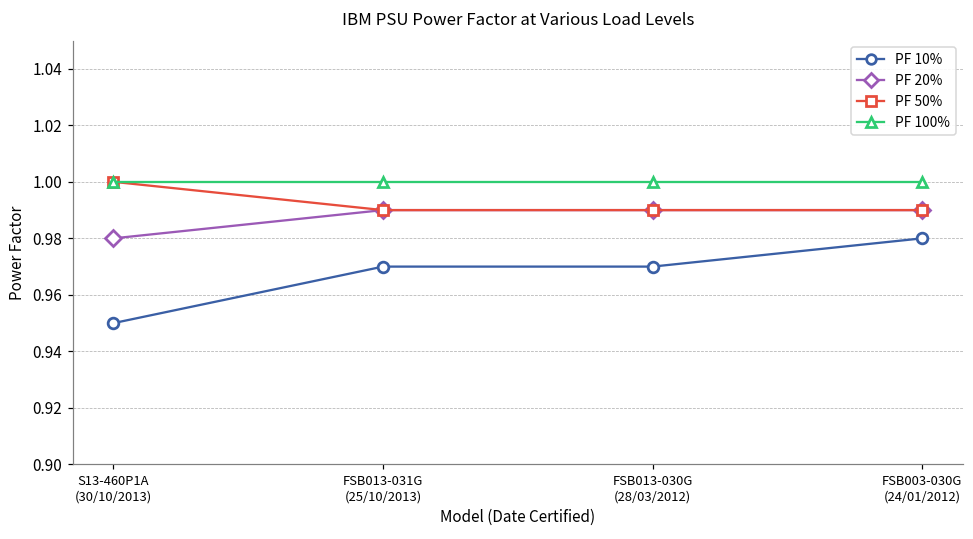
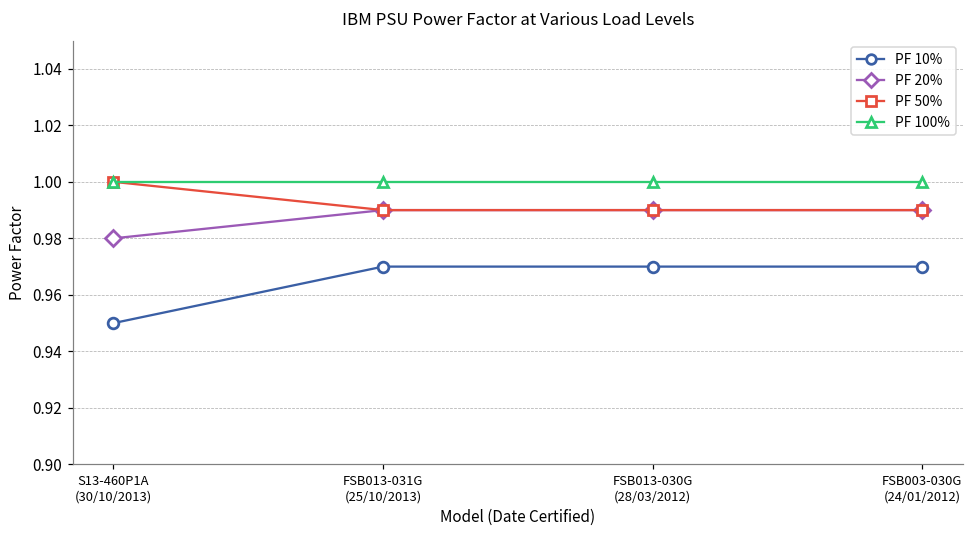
  {
    "PF 10%": {
      "S13-460P1A (30/10/2013)": 0.95,
      "FSB013-031G (25/10/2013)": 0.97,
      "FSB013-030G (28/03/2012)": 0.97,
-     "FSB003-030G (24/01/2012)": 0.98
+     "FSB003-030G (24/01/2012)": 0.97
    },
    "PF 20%": {
      "S13-460P1A (30/10/2013)": 0.98
    },
    "PF 100%": {
      "FSB013-031G (25/10/2013)": 1.00,
      "FSB013-030G (28/03/2012)": 1.00,
      "FSB003-030G (24/01/2012)": 1.00
    }
  }
